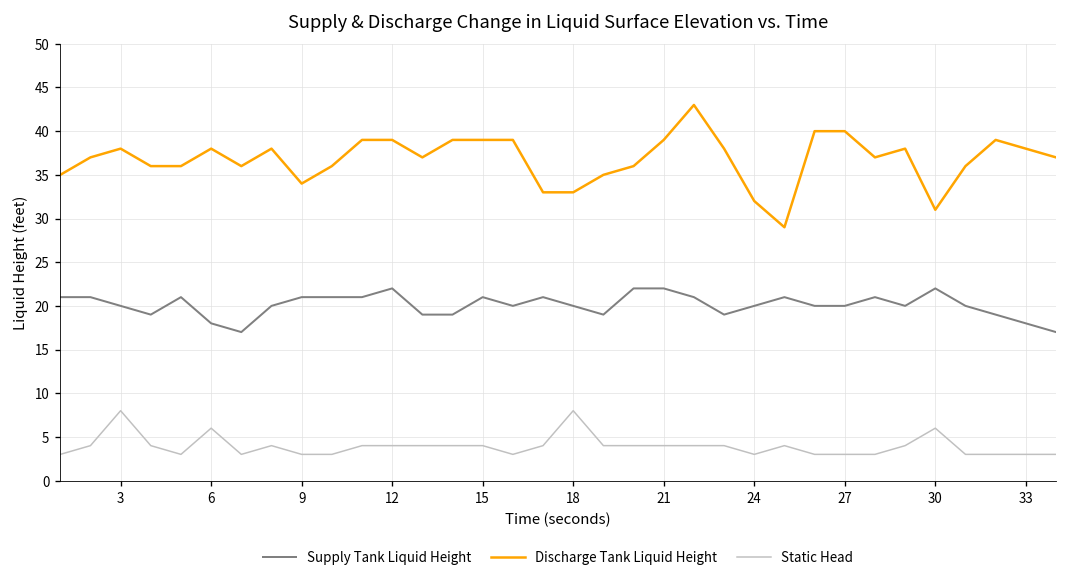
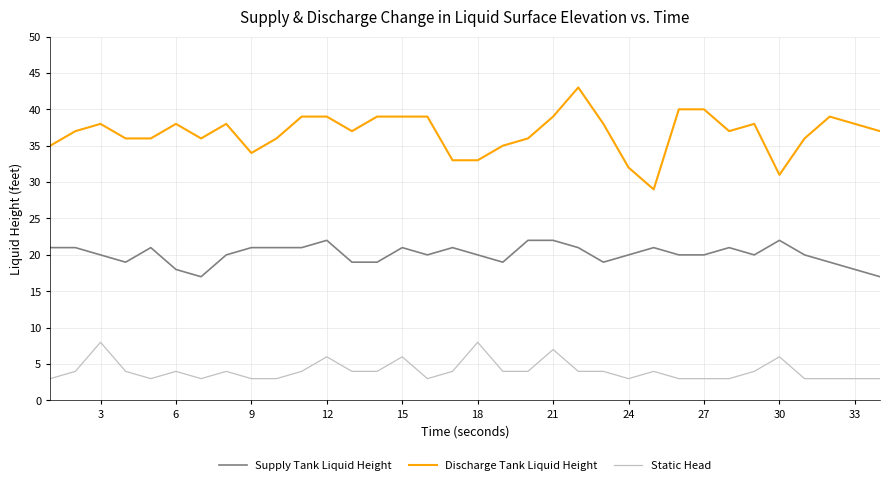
  {
    "Supply Tank Liquid Height": {
      "3": 20,
      "6": 18,
      "9": 21,
      "12": 22,
      "15": 21,
      "18": 20,
      "21": 22,
      "24": 20,
      "27": 20,
      "30": 22,
      "33": 18
    },
    "Discharge Tank Liquid Height": {
      "3": 38,
      "6": 38,
      "9": 34,
      "12": 39,
      "15": 39,
      "18": 33,
      "21": 39,
      "24": 32,
      "27": 40,
      "30": 31,
      "33": 38
    },
    "Static Head": {
      "3": 8,
-     "6": 6,
+     "6": 4,
      "9": 3,
-     "12": 4,
-     "15": 4,
+     "12": 6,
+     "15": 6,
      "18": 8,
-     "21": 4,
+     "21": 7,
      "24": 3,
      "27": 3,
      "30": 6,
      "33": 3
    }
  }
